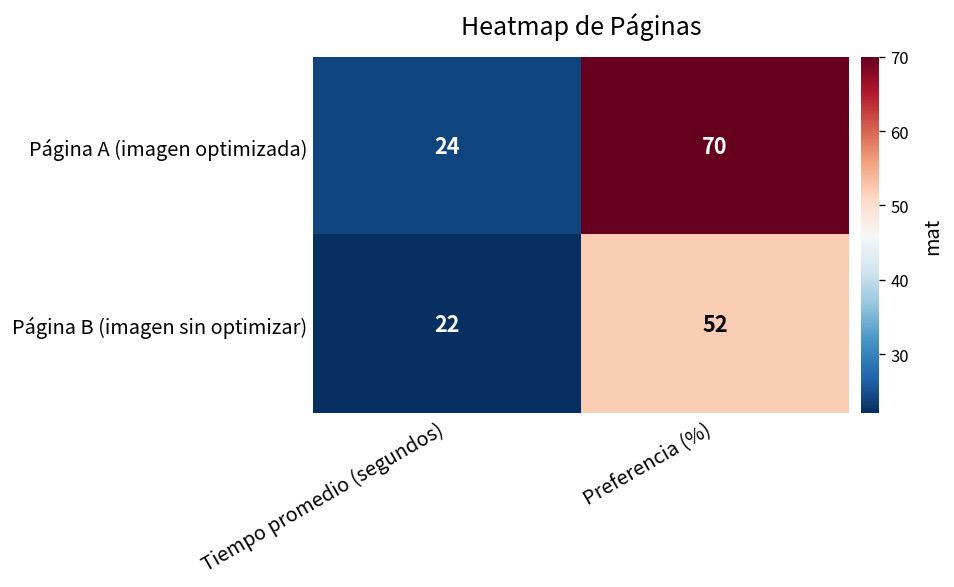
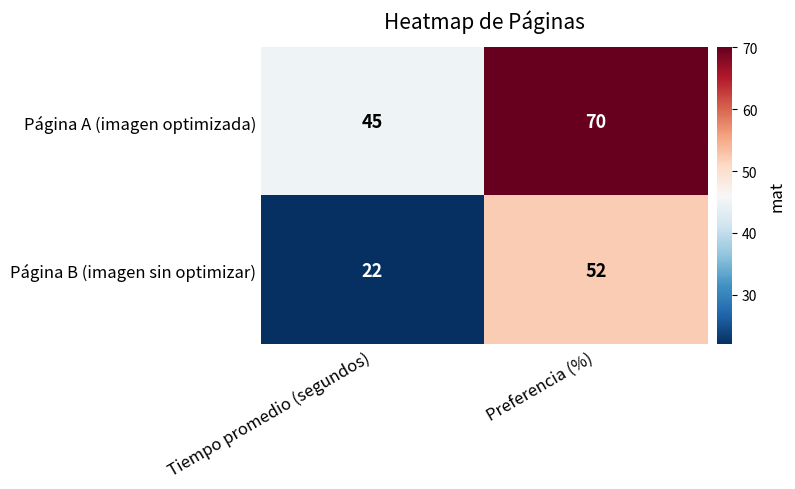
  {
    "Página A (imagen optimizada)": {
-     "Tiempo promedio (segundos)": 24,
+     "Tiempo promedio (segundos)": 45,
      "Preferencia (%)": 70
    },
    "Página B (imagen sin optimizar)": {
      "Tiempo promedio (segundos)": 22,
      "Preferencia (%)": 52
    }
  }
